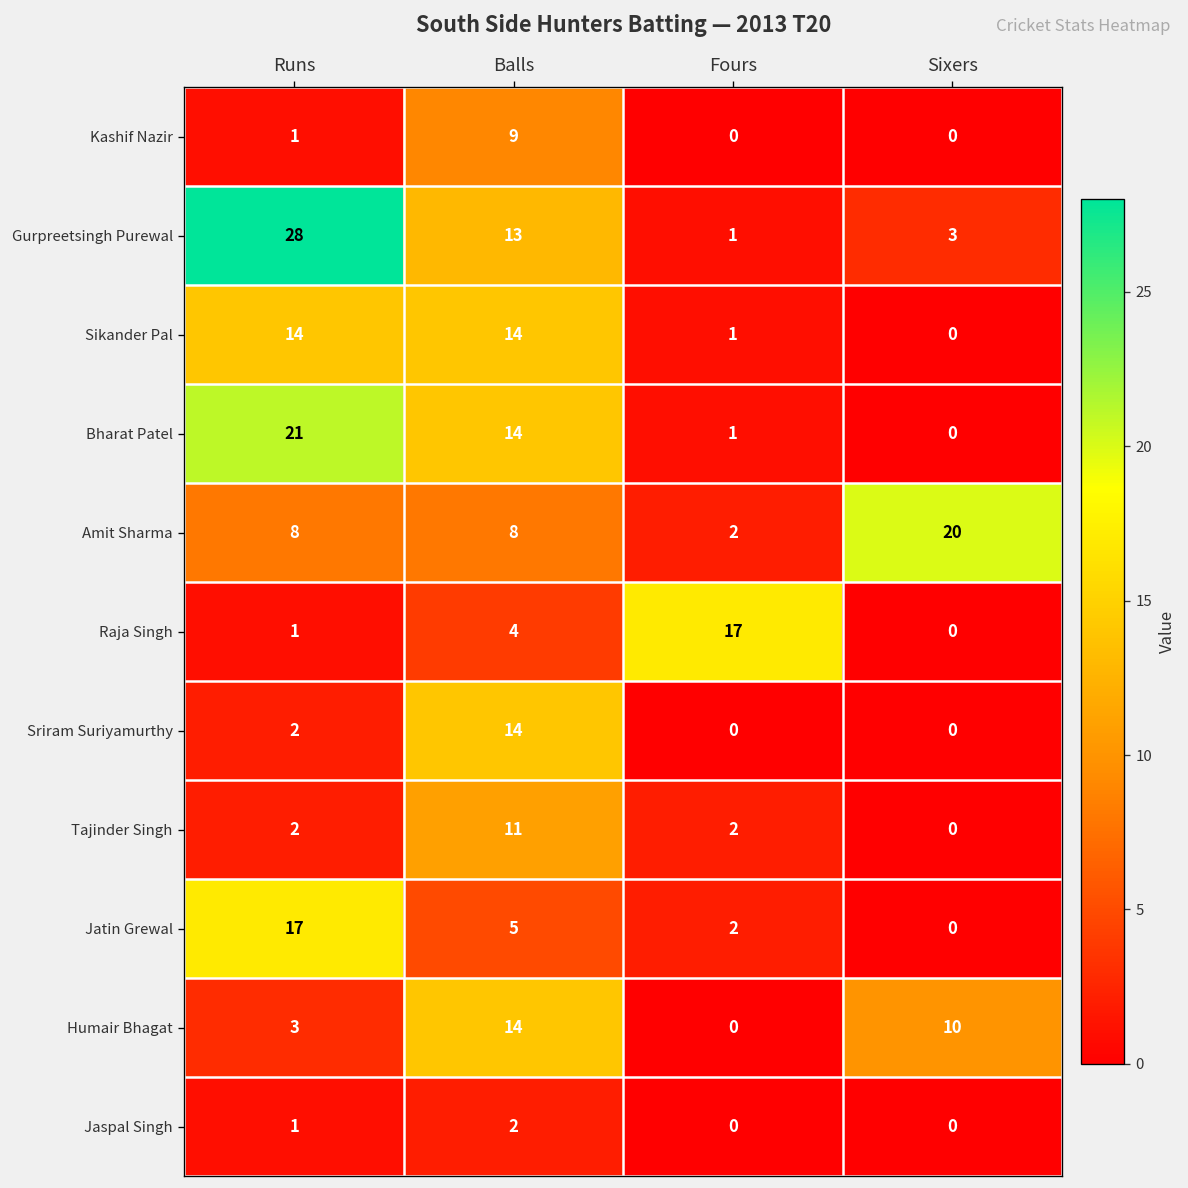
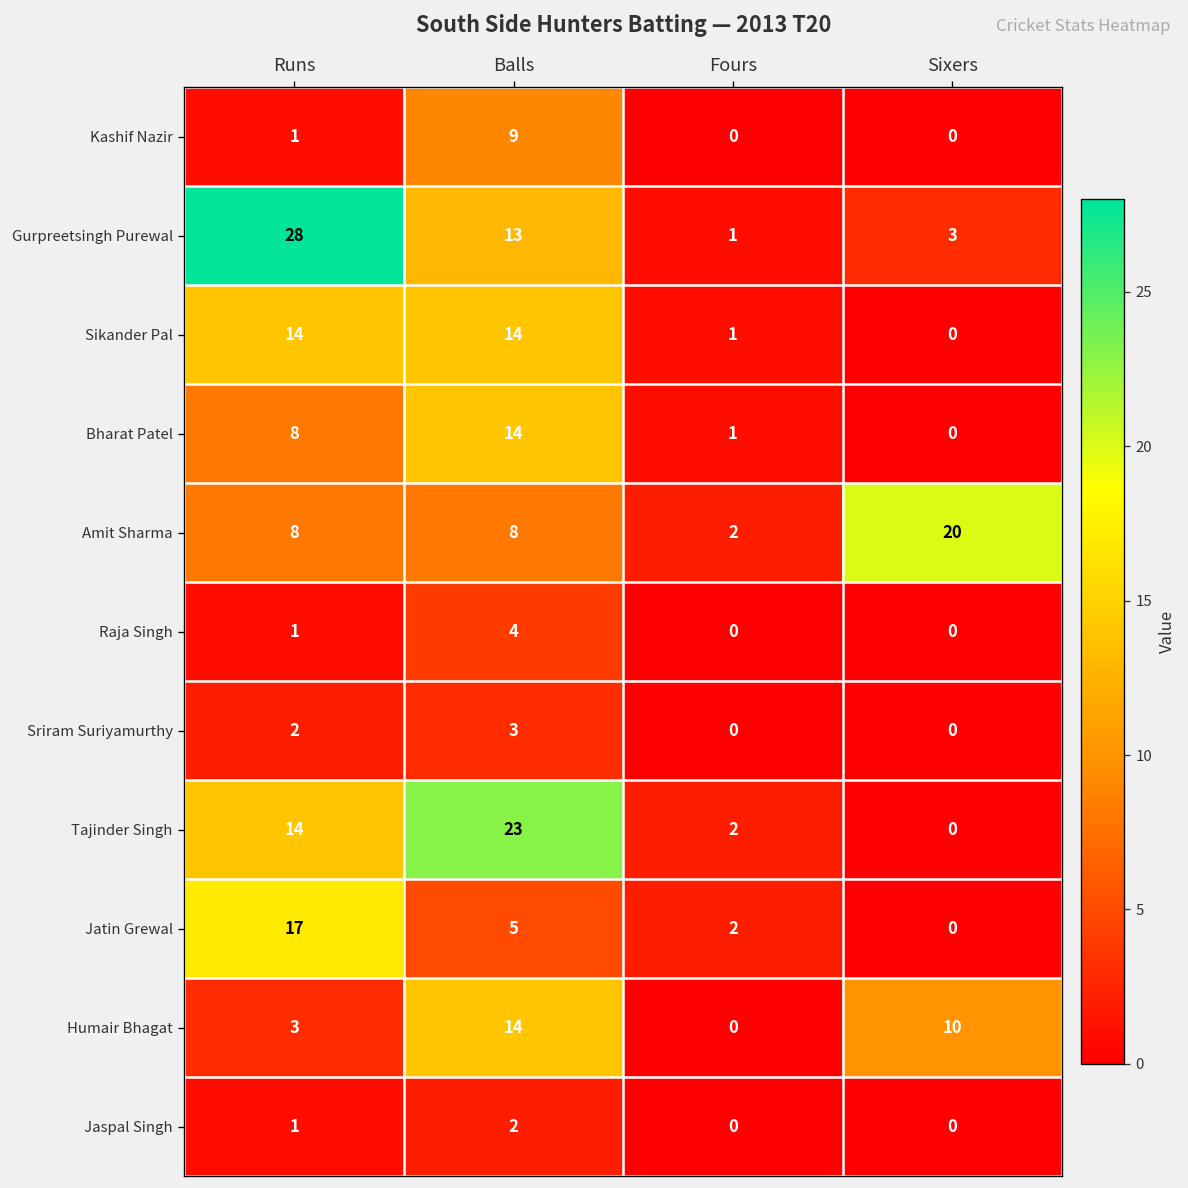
  {
    "Kashif Nazir": {
      "Runs": 1,
      "Balls": 9,
      "Fours": 0,
      "Sixers": 0
    },
    "Gurpreetsingh Purewal": {
      "Runs": 28,
      "Balls": 13,
      "Fours": 1,
      "Sixers": 3
    },
    "Sikander Pal": {
      "Runs": 14,
      "Balls": 14,
      "Fours": 1,
      "Sixers": 0
    },
    "Bharat Patel": {
-     "Runs": 21,
+     "Runs": 8,
      "Balls": 14,
      "Fours": 1,
      "Sixers": 0
    },
    "Amit Sharma": {
      "Runs": 8,
      "Balls": 8,
      "Fours": 2,
      "Sixers": 20
    },
    "Raja Singh": {
      "Runs": 1,
      "Balls": 4,
-     "Fours": 17,
+     "Fours": 0,
      "Sixers": 0
    },
    "Sriram Suriyamurthy": {
      "Runs": 2,
-     "Balls": 14,
+     "Balls": 3,
      "Fours": 0,
      "Sixers": 0
    },
    "Tajinder Singh": {
-     "Runs": 2,
-     "Balls": 11,
+     "Runs": 14,
+     "Balls": 23,
      "Fours": 2,
      "Sixers": 0
    },
    "Jatin Grewal": {
      "Runs": 17,
      "Balls": 5,
      "Fours": 2,
      "Sixers": 0
    },
    "Humair Bhagat": {
      "Runs": 3,
      "Balls": 14,
      "Fours": 0,
      "Sixers": 10
    },
    "Jaspal Singh": {
      "Runs": 1,
      "Balls": 2,
      "Fours": 0,
      "Sixers": 0
    }
  }
